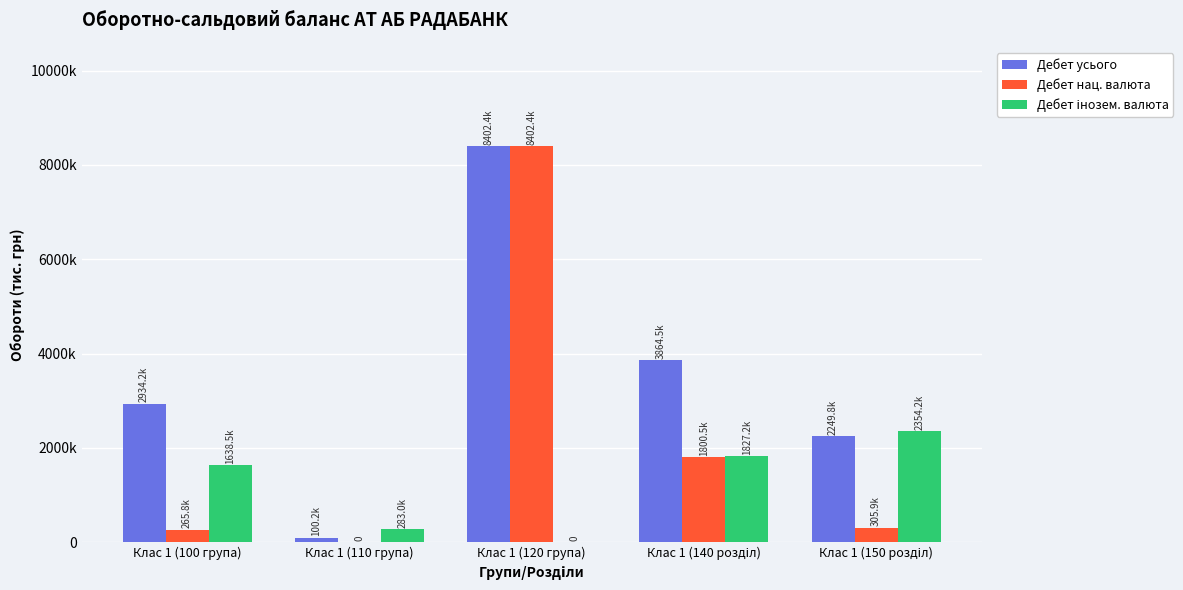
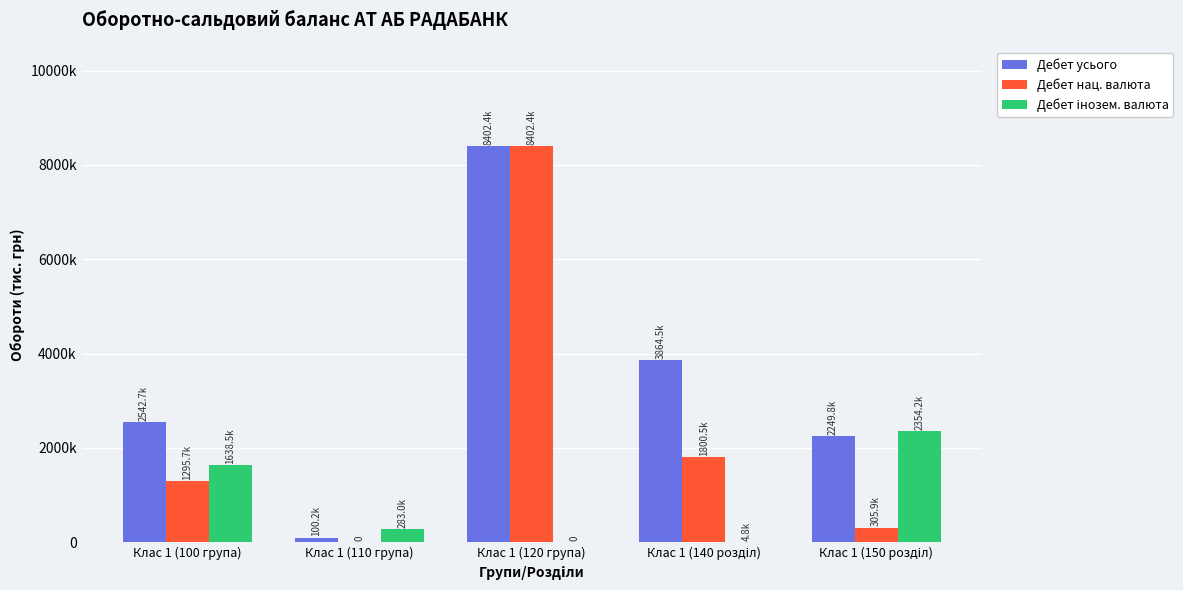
  {
    "Дебет усього": {
-     "Клас 1 (100 група)": "2934.2k",
+     "Клас 1 (100 група)": "2542.7k",
      "Клас 1 (110 група)": "100.2k",
      "Клас 1 (120 група)": "8402.4k",
      "Клас 1 (140 розділ)": "3864.5k",
      "Клас 1 (150 розділ)": "2249.8k"
    },
    "Дебет нац. валюта": {
-     "Клас 1 (100 група)": "265.8k",
+     "Клас 1 (100 група)": "1295.7k",
      "Клас 1 (110 група)": "0",
      "Клас 1 (120 група)": "8402.4k",
      "Клас 1 (140 розділ)": "1800.5k",
      "Клас 1 (150 розділ)": "305.9k"
    },
    "Дебет інозем. валюта": {
      "Клас 1 (100 група)": "1638.5k",
      "Клас 1 (110 група)": "283.0k",
      "Клас 1 (120 група)": "0",
-     "Клас 1 (140 розділ)": "1827.2k",
+     "Клас 1 (140 розділ)": "4.8k",
      "Клас 1 (150 розділ)": "2354.2k"
    }
  }
